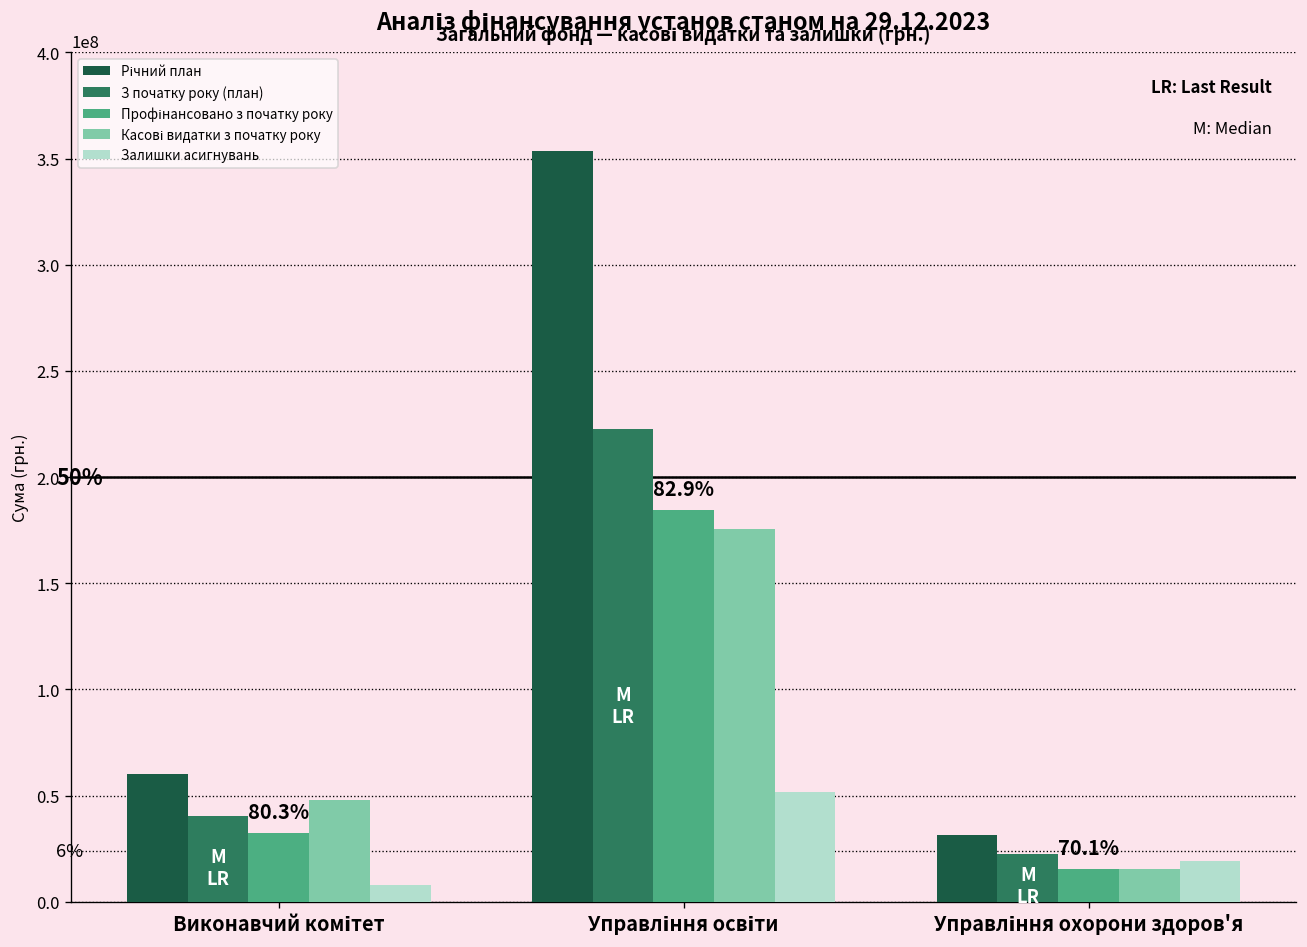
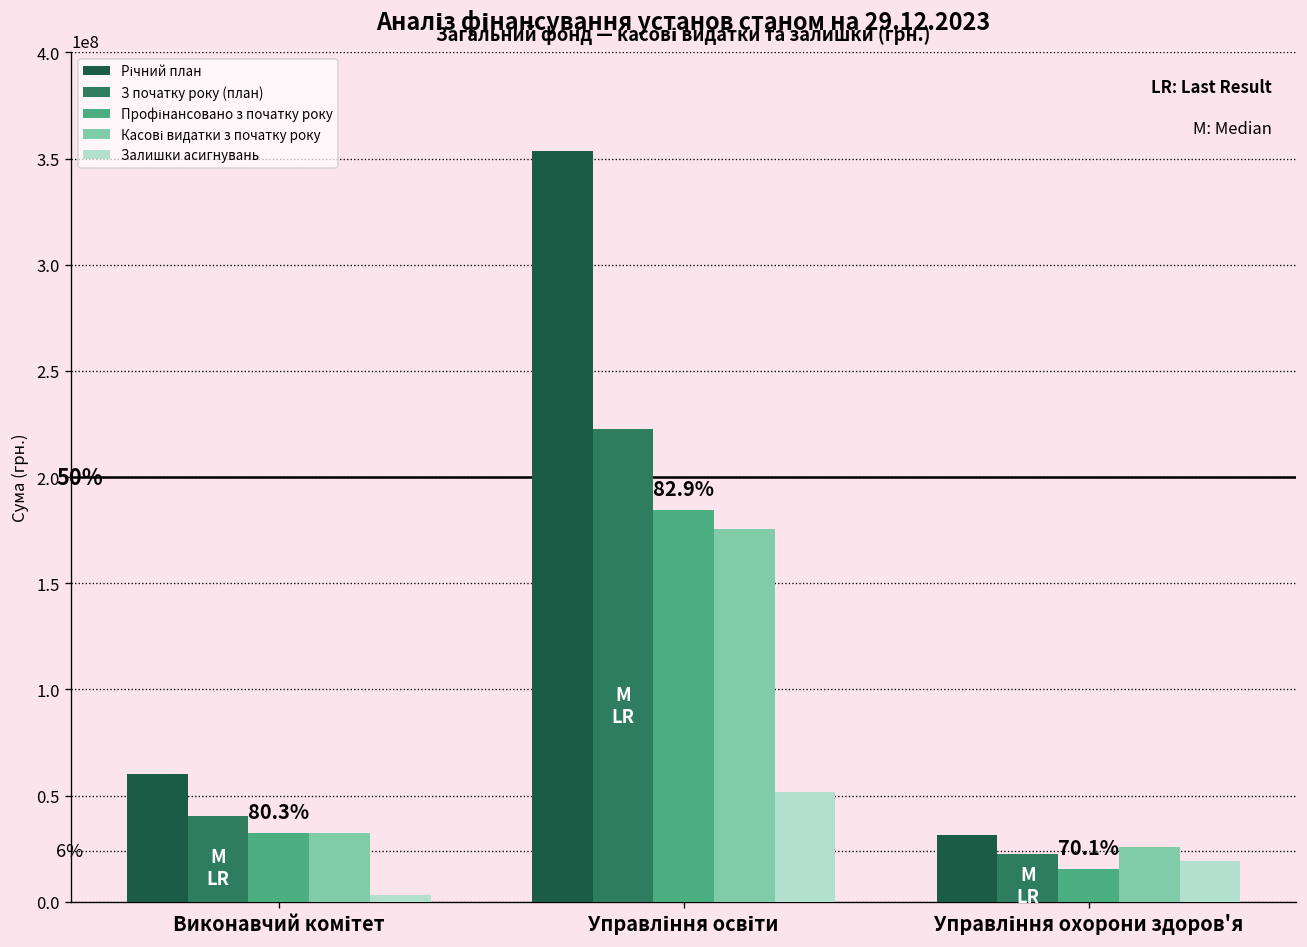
  {
    "Касові видатки з початку року": {
-     "Виконавчий комітет": 48000000,
+     "Виконавчий комітет": 32000000,
      "Управління освіти": 175000000,
-     "Управління охорони здоров'я": 16000000
+     "Управління охорони здоров'я": 26000000
    },
    "Залишки асигнувань": {
-     "Виконавчий комітет": 8000000,
+     "Виконавчий комітет": 3000000,
      "Управління освіти": 52000000,
      "Управління охорони здоров'я": 19000000
    }
  }
